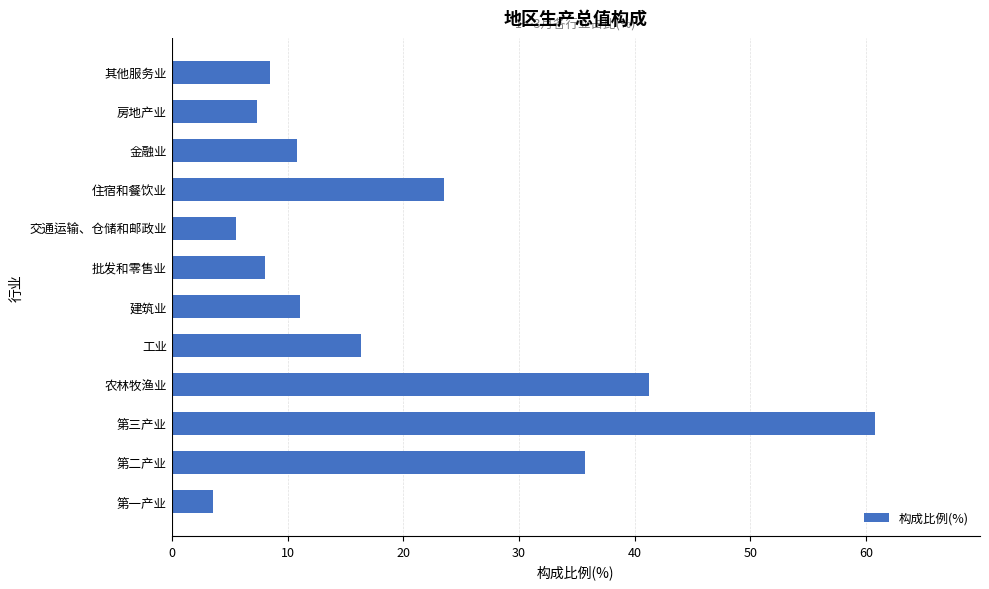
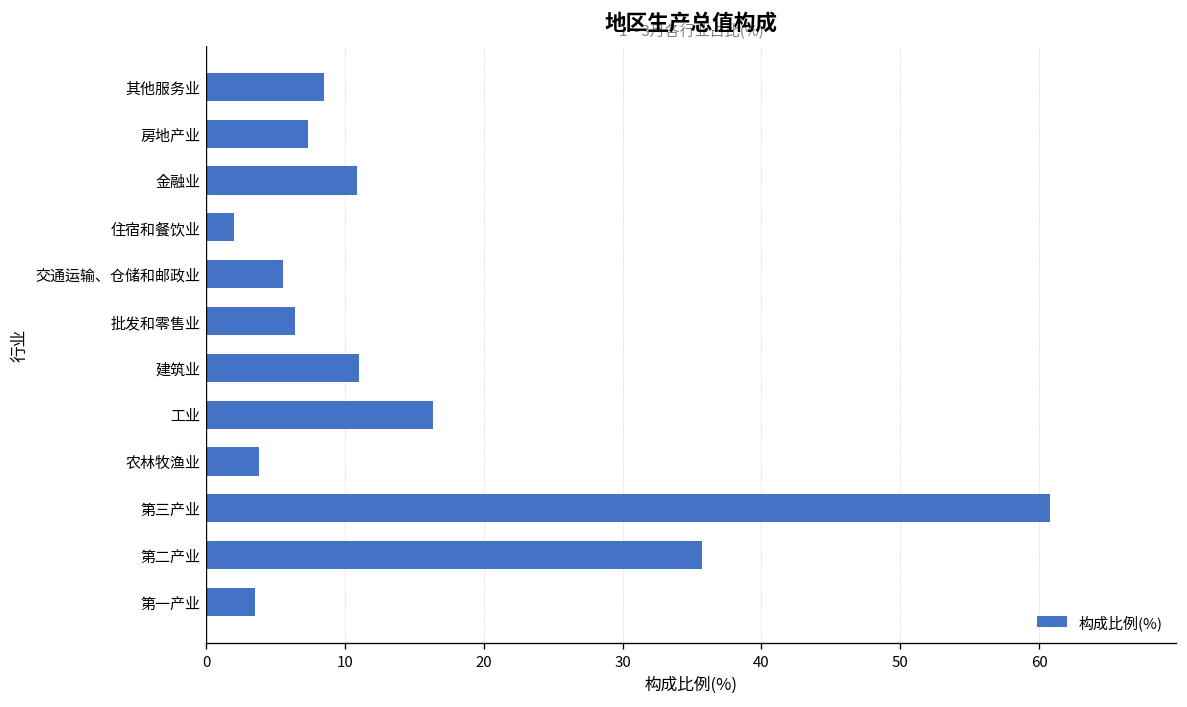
  {
    "其他服务业": 8.5,
    "房地产业": 7.3,
    "金融业": 10.9,
-   "住宿和餐饮业": 23.5,
+   "住宿和餐饮业": 2.0,
    "交通运输、仓储和邮政业": 5.6,
-   "批发和零售业": 8.0,
+   "批发和零售业": 6.4,
    "建筑业": 11.0,
    "工业": 16.4,
-   "农林牧渔业": 41.2,
+   "农林牧渔业": 3.8,
    "第三产业": 60.8,
    "第二产业": 35.7,
    "第一产业": 3.5
  }
